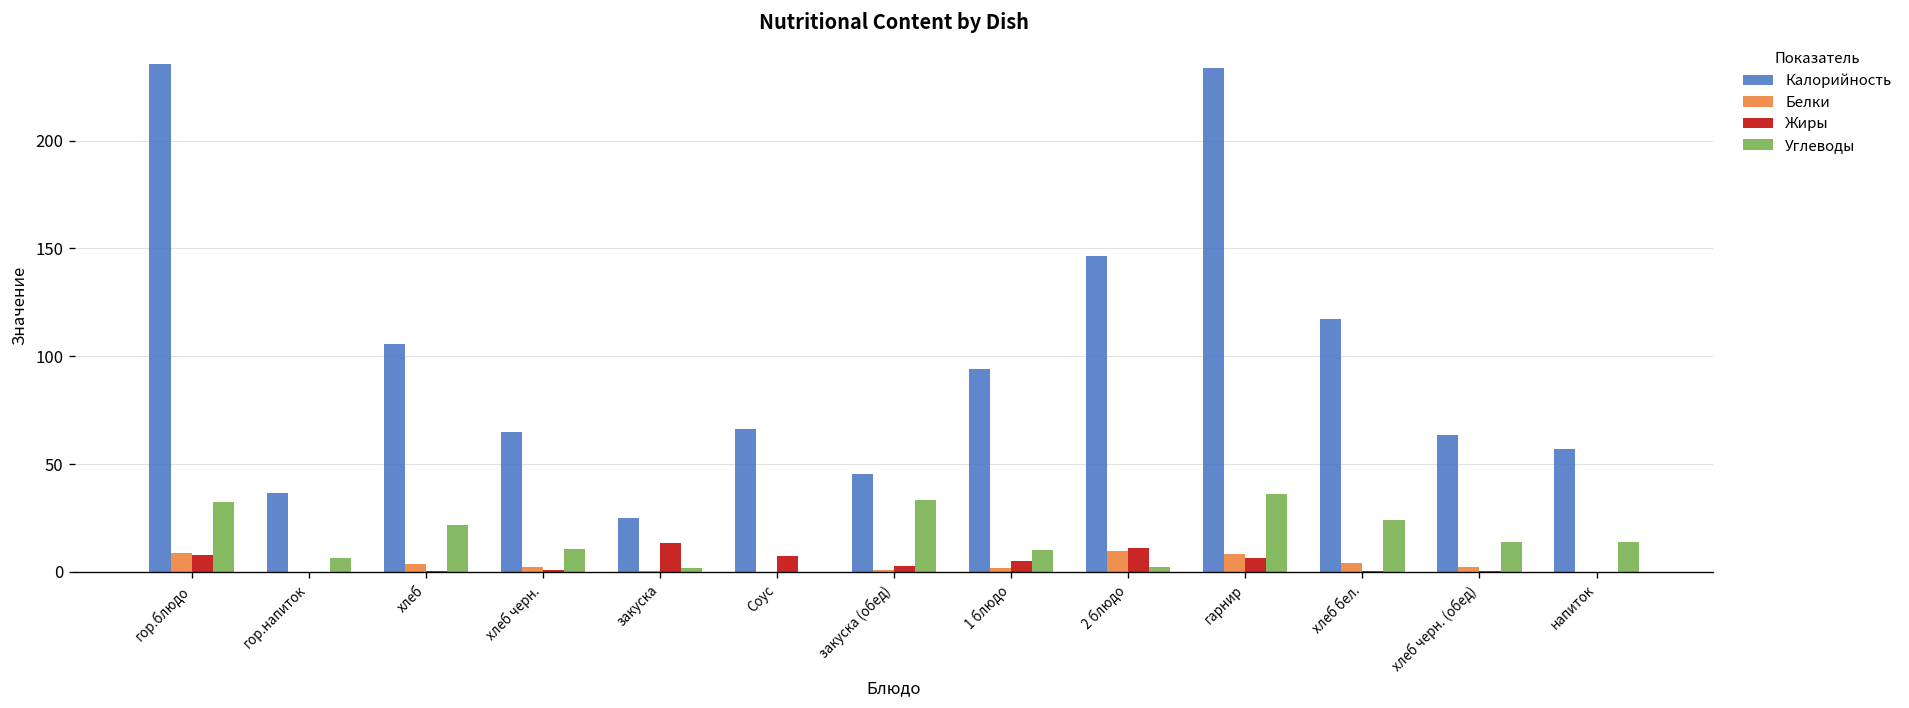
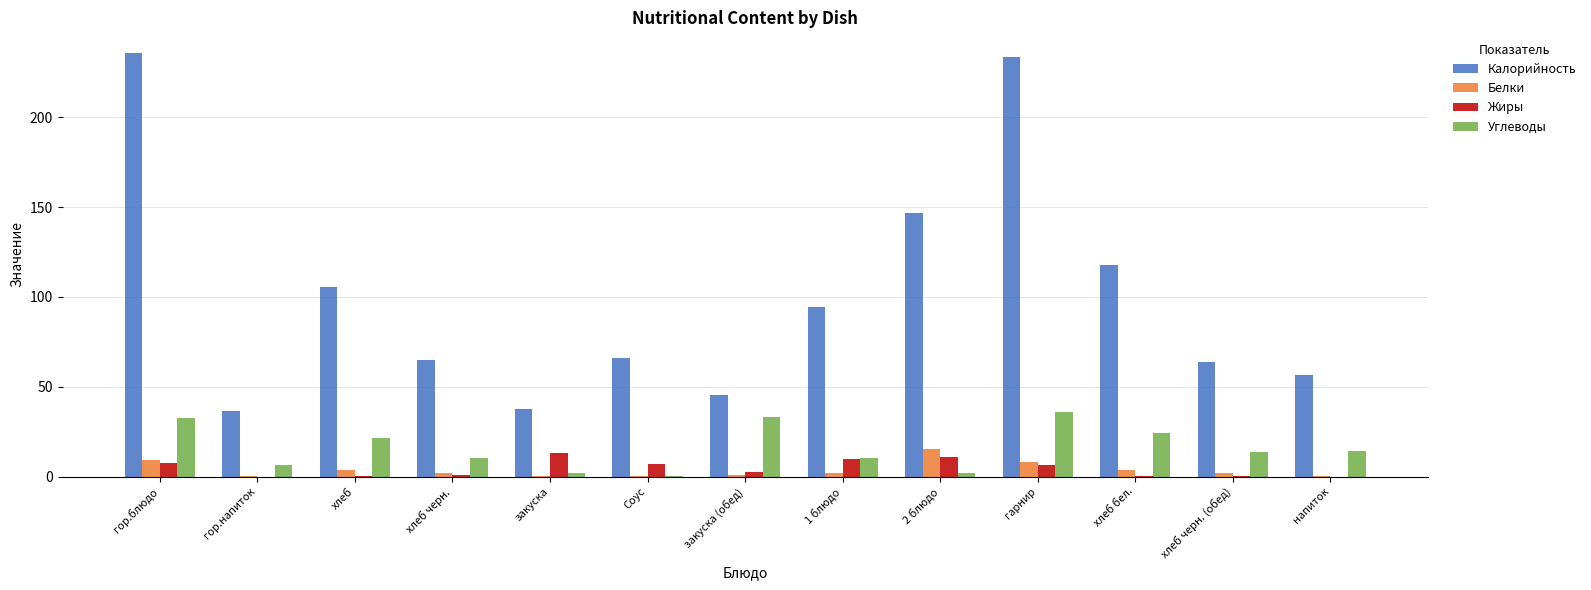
  {
    "Калорийность": {
      "гор.блюдо": 235,
      "гор.напиток": 37,
      "хлеб": 106,
      "хлеб черн.": 65,
-     "закуска": 25,
+     "закуска": 38,
      "Соус": 66,
      "закуска (обед)": 46,
      "1 блюдо": 94,
      "2 блюдо": 146,
      "гарнир": 234,
      "хлеб бел.": 118,
      "хлеб черн. (обед)": 64,
      "напиток": 57
    },
    "Белки": {
      "гор.блюдо": 9,
      "хлеб": 4,
      "хлеб черн.": 2,
      "1 блюдо": 2,
-     "2 блюдо": 10,
+     "2 блюдо": 16,
      "гарнир": 8,
      "хлеб бел.": 4,
      "хлеб черн. (обед)": 2
    },
    "Жиры": {
      "гор.блюдо": 8,
      "гор.напиток": 0,
      "закуска": 13,
      "Соус": 7,
      "закуска (обед)": 3,
-     "1 блюдо": 5,
+     "1 блюдо": 10,
      "2 блюдо": 11,
      "гарнир": 6,
      "напиток": 0
    },
    "Углеводы": {
      "гор.блюдо": 32,
      "гор.напиток": 7,
      "хлеб": 22,
      "хлеб черн.": 11,
      "закуска": 2,
      "закуска (обед)": 33,
      "1 блюдо": 10,
      "2 блюдо": 2,
      "гарнир": 36,
      "хлеб бел.": 24,
      "хлеб черн. (обед)": 14,
      "напиток": 14
    }
  }
